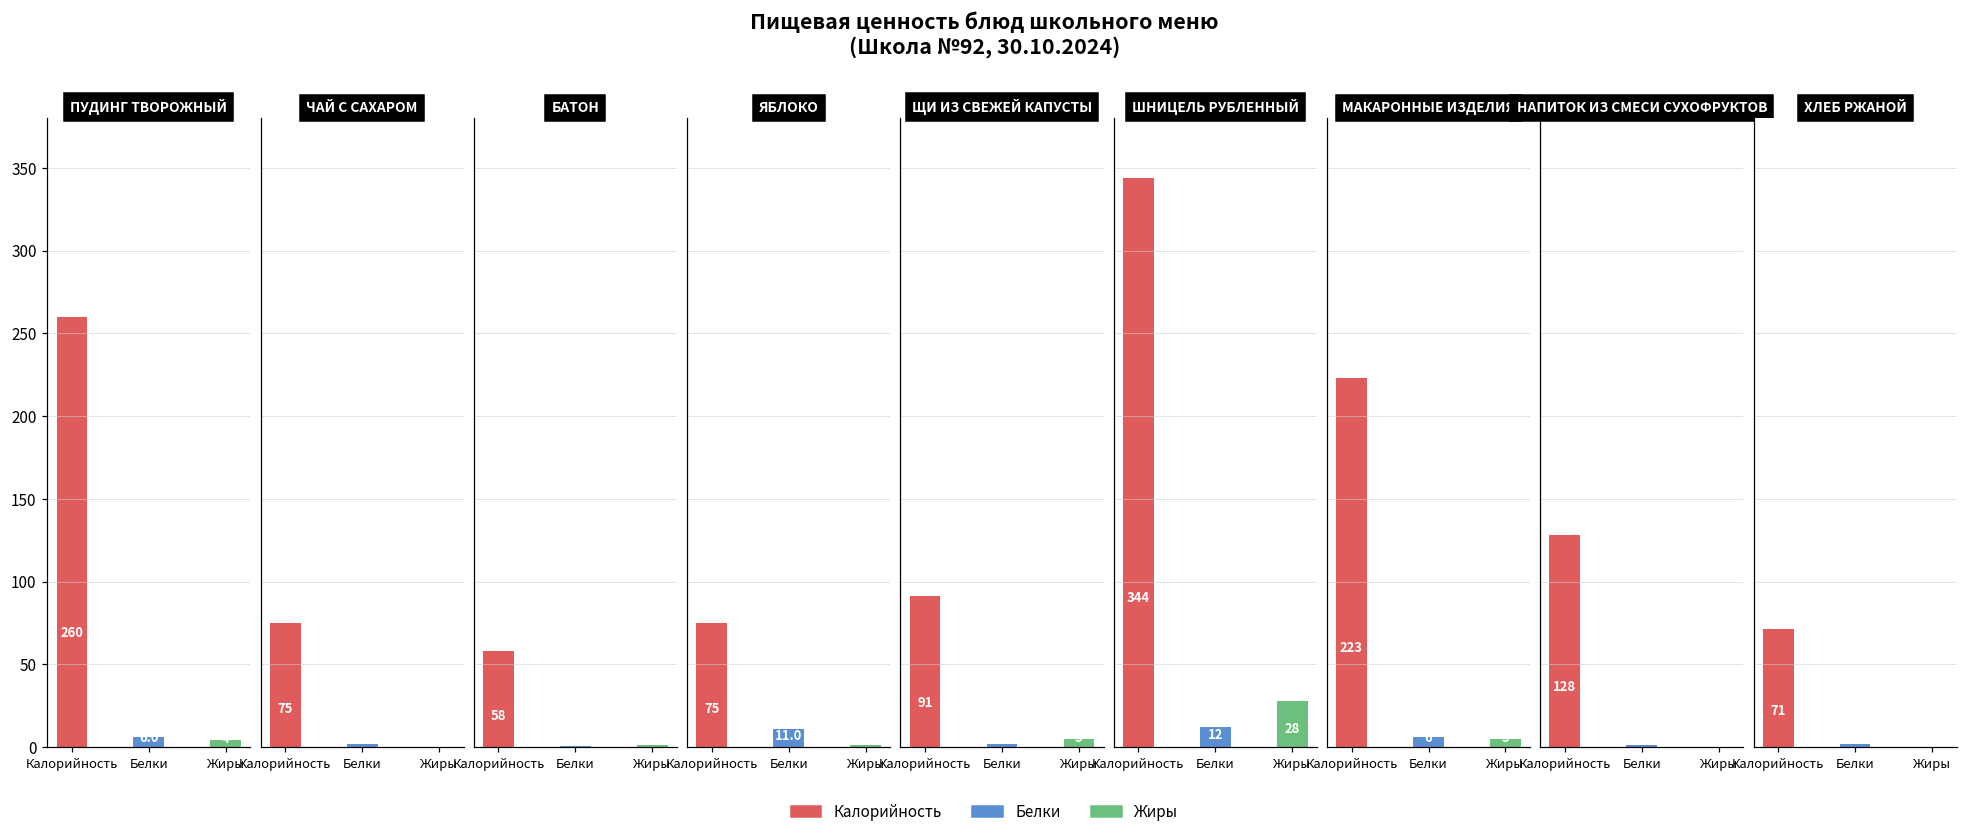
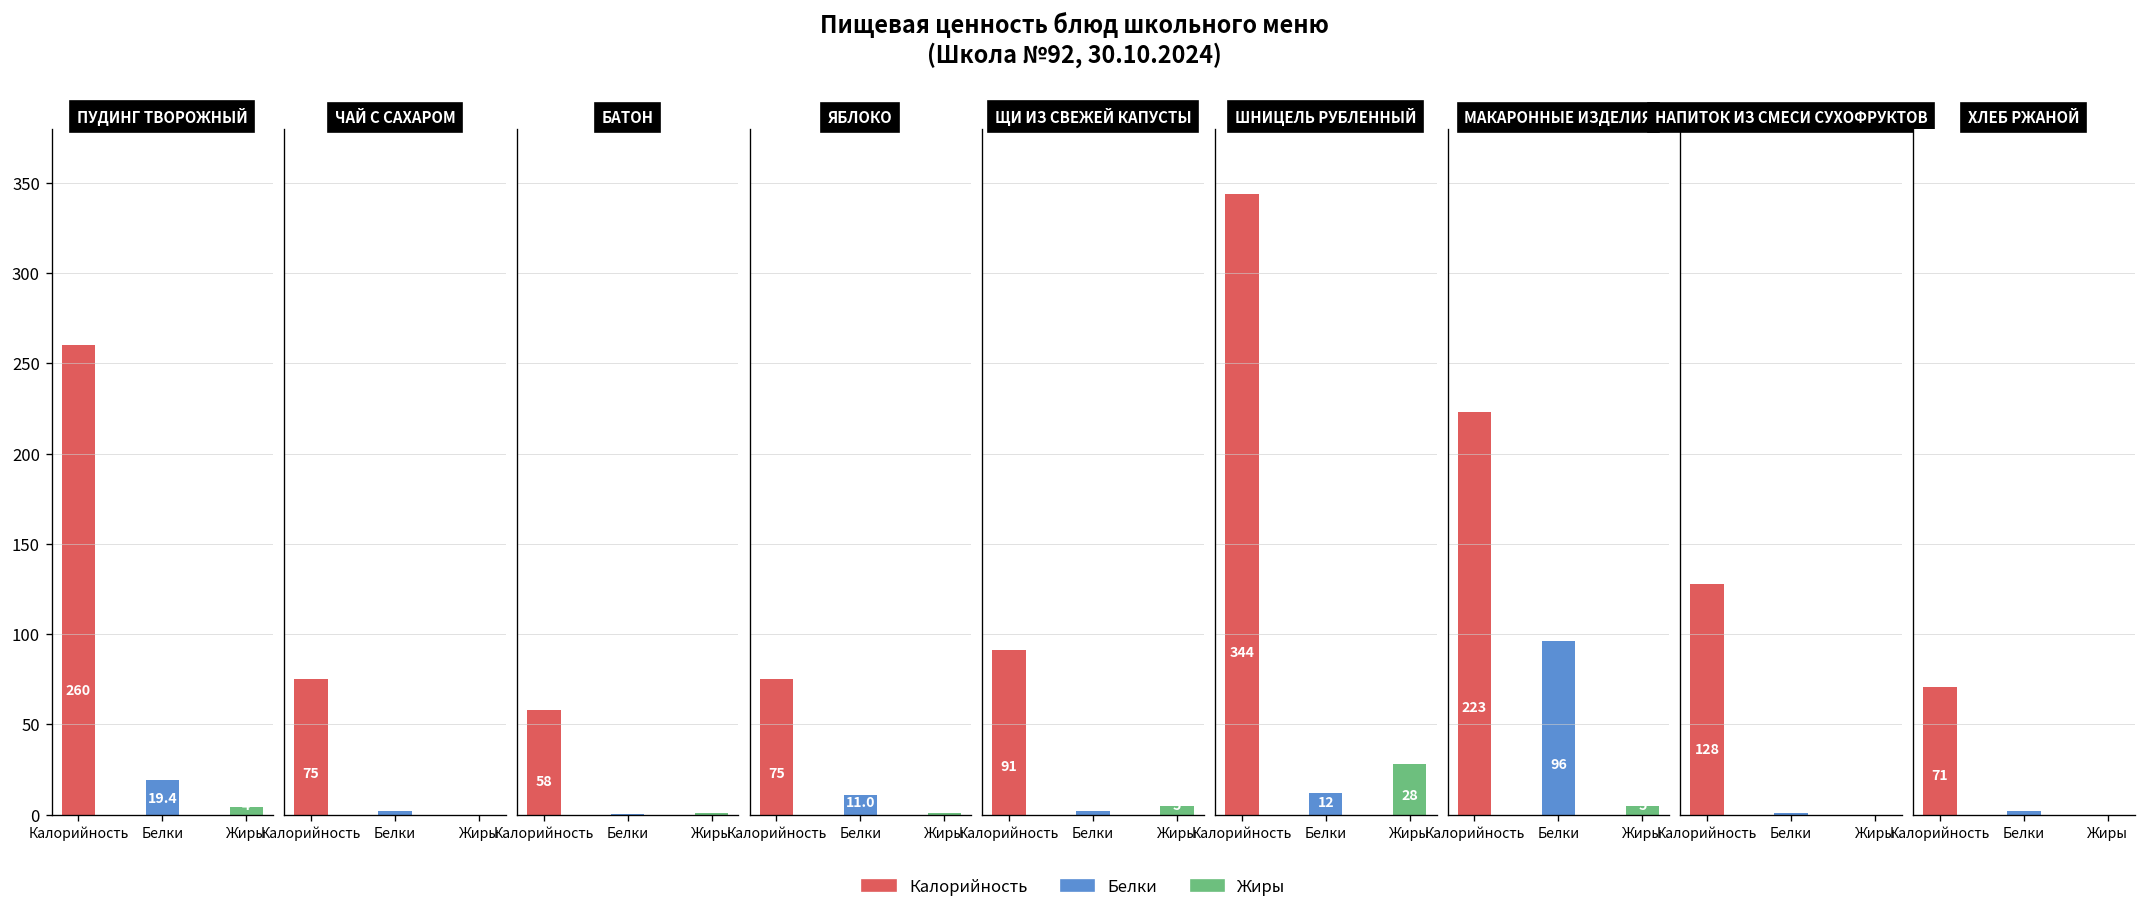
  {
    "ПУДИНГ ТВОРОЖНЫЙ": {
      "Калорийность": 260,
-     "Белки": 6.0
+     "Белки": 19.4
    },
    "ЧАЙ С САХАРОМ": {
      "Калорийность": 75
    },
    "БАТОН": {
      "Калорийность": 58
    },
    "ЯБЛОКО": {
      "Калорийность": 75,
      "Белки": 11.0
    },
    "ЩИ ИЗ СВЕЖЕЙ КАПУСТЫ": {
      "Калорийность": 91
    },
    "ШНИЦЕЛЬ РУБЛЕННЫЙ": {
      "Калорийность": 344,
      "Белки": 12,
      "Жиры": 28
    },
    "МАКАРОННЫЕ ИЗДЕЛИЯ": {
      "Калорийность": 223,
-     "Белки": 6
+     "Белки": 96
    },
    "НАПИТОК ИЗ СМЕСИ СУХОФРУКТОВ": {
      "Калорийность": 128
    },
    "ХЛЕБ РЖАНОЙ": {
      "Калорийность": 71
    }
  }
